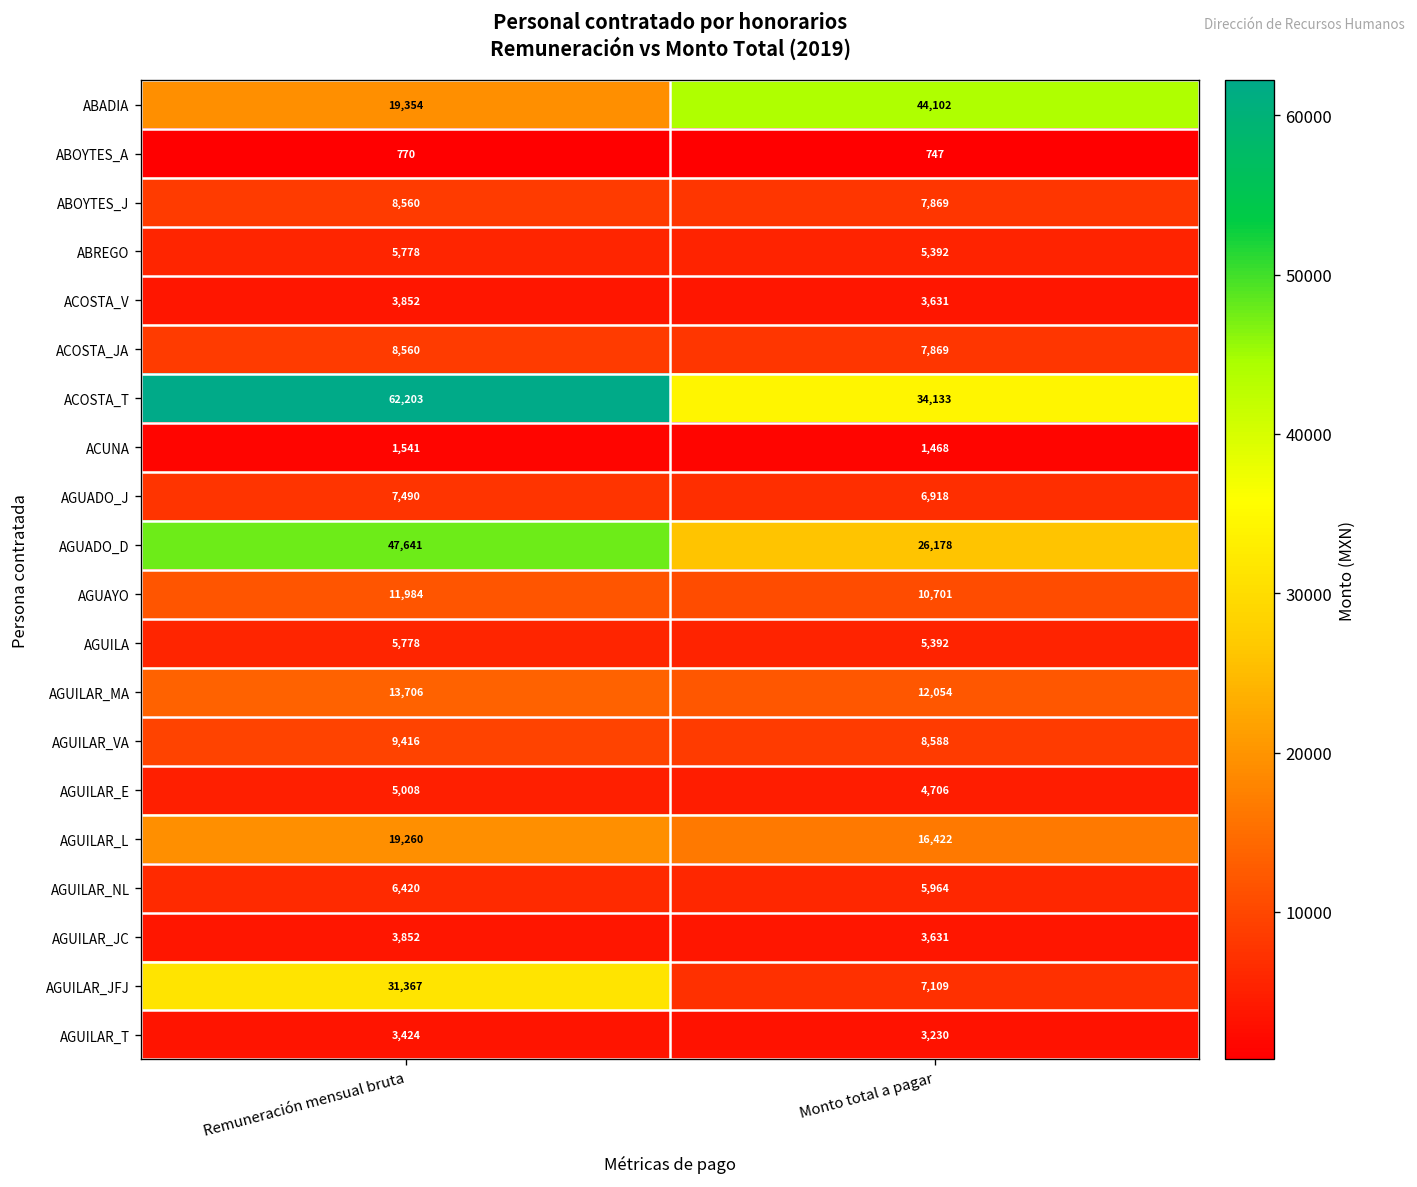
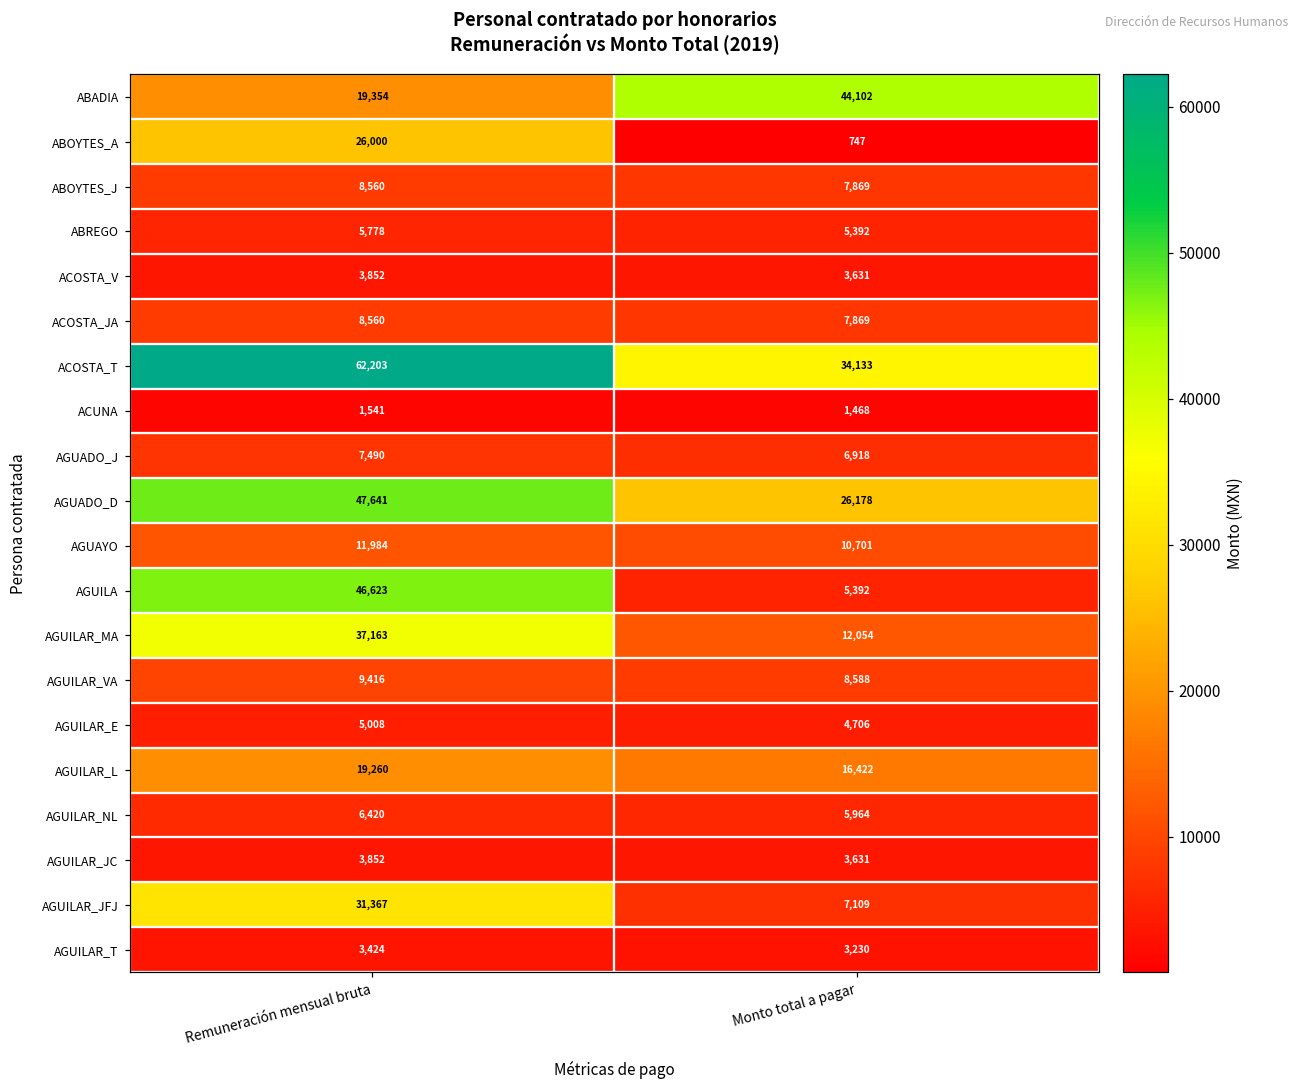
  {
    "ABADIA": {
      "Remuneración mensual bruta": "19,354",
      "Monto total a pagar": "44,102"
    },
    "ABOYTES_A": {
-     "Remuneración mensual bruta": "770",
+     "Remuneración mensual bruta": "26,000",
      "Monto total a pagar": "747"
    },
    "ABOYTES_J": {
      "Remuneración mensual bruta": "8,560",
      "Monto total a pagar": "7,869"
    },
    "ABREGO": {
      "Remuneración mensual bruta": "5,778",
      "Monto total a pagar": "5,392"
    },
    "ACOSTA_V": {
      "Remuneración mensual bruta": "3,852",
      "Monto total a pagar": "3,631"
    },
    "ACOSTA_JA": {
      "Remuneración mensual bruta": "8,560",
      "Monto total a pagar": "7,869"
    },
    "ACOSTA_T": {
      "Remuneración mensual bruta": "62,203",
      "Monto total a pagar": "34,133"
    },
    "ACUNA": {
      "Remuneración mensual bruta": "1,541",
      "Monto total a pagar": "1,468"
    },
    "AGUADO_J": {
      "Remuneración mensual bruta": "7,490",
      "Monto total a pagar": "6,918"
    },
    "AGUADO_D": {
      "Remuneración mensual bruta": "47,641",
      "Monto total a pagar": "26,178"
    },
    "AGUAYO": {
      "Remuneración mensual bruta": "11,984",
      "Monto total a pagar": "10,701"
    },
    "AGUILA": {
-     "Remuneración mensual bruta": "5,778",
+     "Remuneración mensual bruta": "46,623",
      "Monto total a pagar": "5,392"
    },
    "AGUILAR_MA": {
-     "Remuneración mensual bruta": "13,706",
+     "Remuneración mensual bruta": "37,163",
      "Monto total a pagar": "12,054"
    },
    "AGUILAR_VA": {
      "Remuneración mensual bruta": "9,416",
      "Monto total a pagar": "8,588"
    },
    "AGUILAR_E": {
      "Remuneración mensual bruta": "5,008",
      "Monto total a pagar": "4,706"
    },
    "AGUILAR_L": {
      "Remuneración mensual bruta": "19,260",
      "Monto total a pagar": "16,422"
    },
    "AGUILAR_NL": {
      "Remuneración mensual bruta": "6,420",
      "Monto total a pagar": "5,964"
    },
    "AGUILAR_JC": {
      "Remuneración mensual bruta": "3,852",
      "Monto total a pagar": "3,631"
    },
    "AGUILAR_JFJ": {
      "Remuneración mensual bruta": "31,367",
      "Monto total a pagar": "7,109"
    },
    "AGUILAR_T": {
      "Remuneración mensual bruta": "3,424",
      "Monto total a pagar": "3,230"
    }
  }
